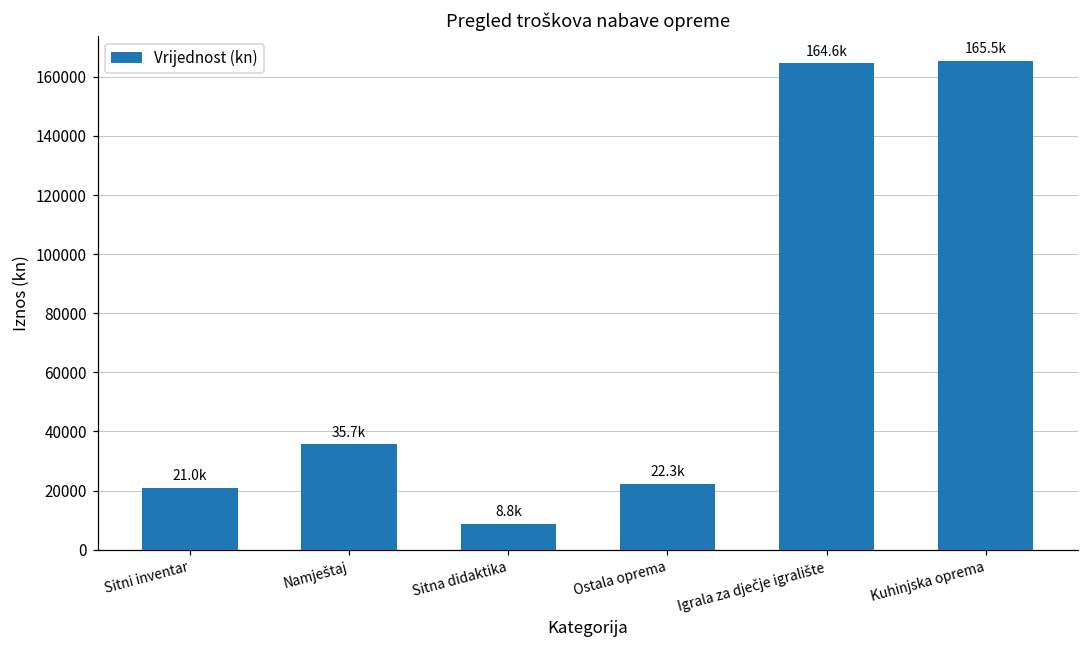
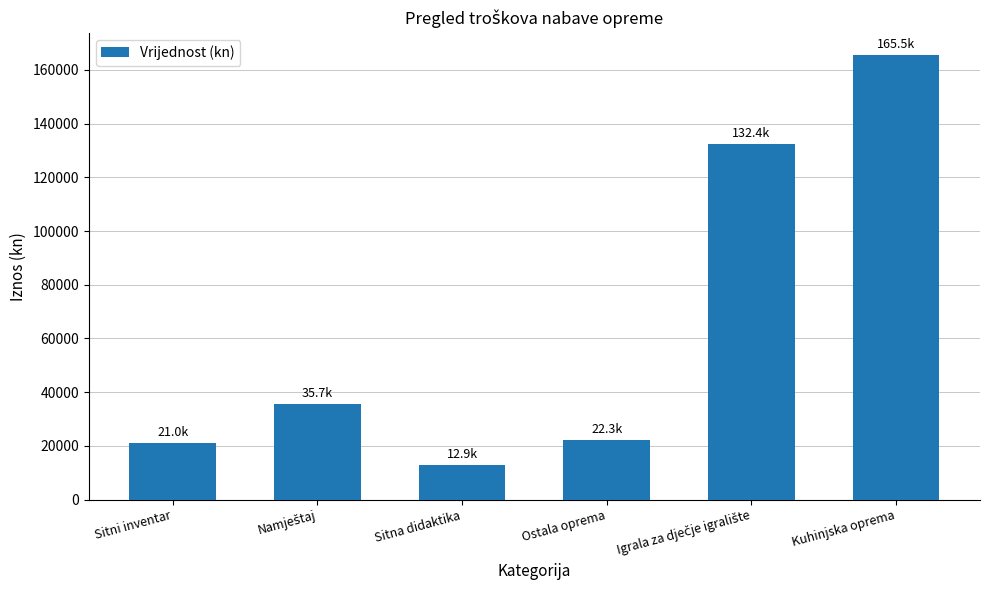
  {
    "Sitni inventar": "21.0k",
    "Namještaj": "35.7k",
-   "Sitna didaktika": "8.8k",
+   "Sitna didaktika": "12.9k",
    "Ostala oprema": "22.3k",
-   "Igrala za dječje igralište": "164.6k",
+   "Igrala za dječje igralište": "132.4k",
    "Kuhinjska oprema": "165.5k"
  }
